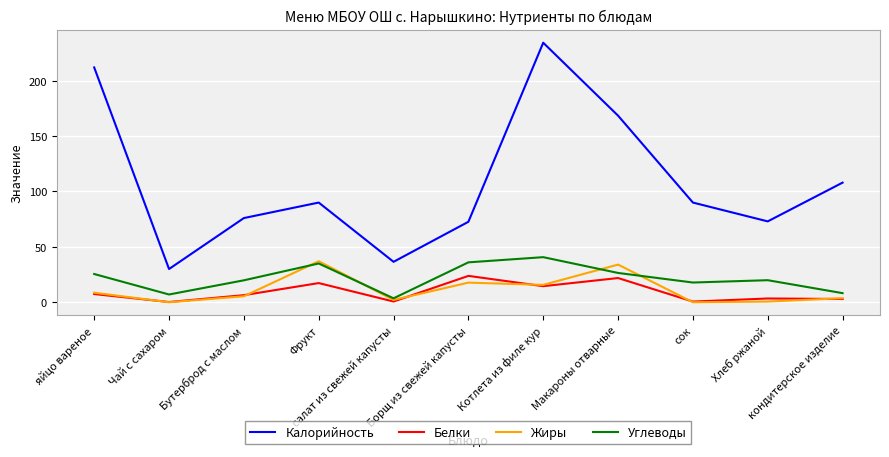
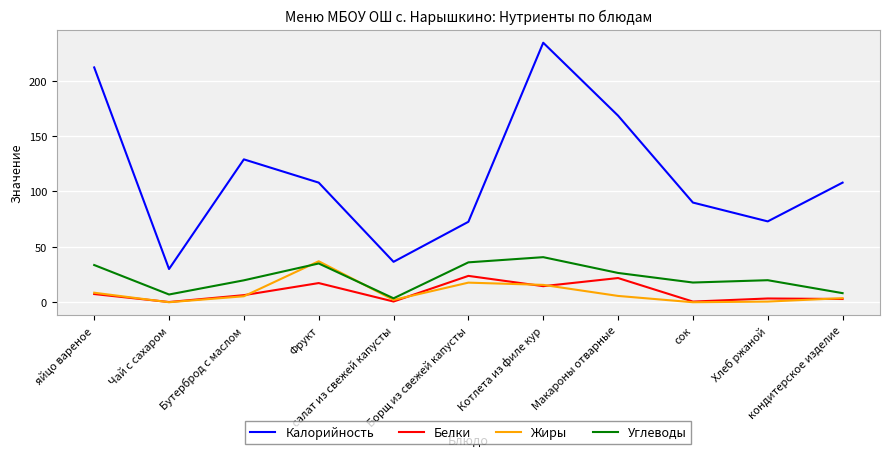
  {
    "Калорийность": {
      "яйцо вареное": 212,
      "Чай с сахаром": 30,
-     "Бутерброд с маслом": 76,
-     "Фрукт": 90,
+     "Бутерброд с маслом": 129,
+     "Фрукт": 108,
      "салат из свежей капусты": 37,
      "Борщ из свежей капусты": 73,
      "Котлета из филе кур": 234,
      "Макароны отварные": 168,
      "сок": 90,
      "Хлеб ржаной": 73,
      "кондитерское изделие": 108
    },
    "Белки": {
      "Фрукт": 17,
      "Борщ из свежей капусты": 24,
      "Макароны отварные": 22,
      "Хлеб ржаной": 3
    },
    "Жиры": {
      "Борщ из свежей капусты": 18,
-     "Макароны отварные": 34,
+     "Макароны отварные": 6,
      "Хлеб ржаной": 1
    },
    "Углеводы": {
-     "яйцо вареное": 26,
+     "яйцо вареное": 34,
      "Чай с сахаром": 7,
      "Бутерброд с маслом": 20,
      "Борщ из свежей капусты": 36,
      "Котлета из филе кур": 41,
      "Макароны отварные": 26,
      "сок": 18,
      "Хлеб ржаной": 20,
      "кондитерское изделие": 8
    }
  }
